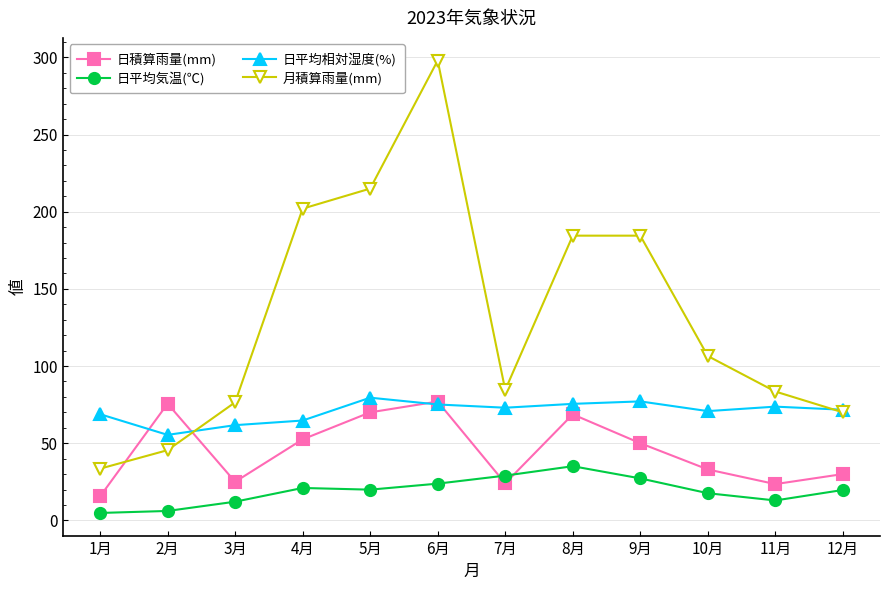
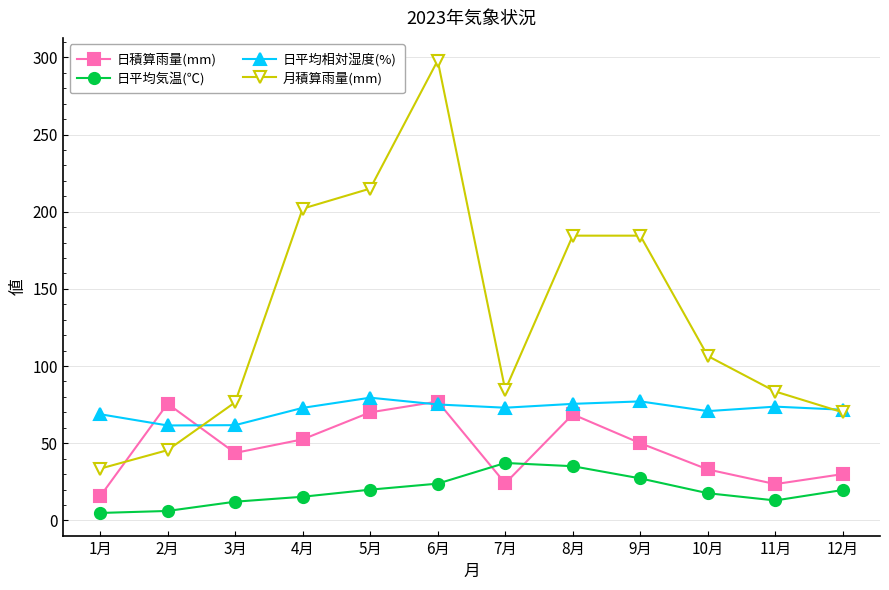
  {
    "日積算雨量(mm)": {
      "1月": 16,
      "2月": 76,
-     "3月": 25,
+     "3月": 44,
      "4月": 53,
      "5月": 70,
      "6月": 77,
      "7月": 24,
      "8月": 69,
      "9月": 50,
      "10月": 33,
      "11月": 24,
      "12月": 30
    },
    "日平均気温(℃)": {
      "1月": 5,
      "2月": 6,
      "3月": 12,
-     "4月": 21,
+     "4月": 15,
      "5月": 20,
      "6月": 24,
-     "7月": 29,
+     "7月": 37,
      "8月": 35,
      "9月": 27,
      "10月": 18,
      "11月": 13,
      "12月": 20
    },
    "日平均相対湿度(%)": {
      "1月": 69,
-     "2月": 55,
+     "2月": 62,
      "3月": 62,
-     "4月": 65,
+     "4月": 73,
      "5月": 80,
      "6月": 75,
      "7月": 73,
      "8月": 76,
      "9月": 77,
      "10月": 71,
      "11月": 74,
      "12月": 72
    },
    "月積算雨量(mm)": {
      "1月": 34,
      "2月": 46,
      "3月": 77,
      "4月": 202,
      "5月": 215,
      "6月": 298,
      "7月": 85,
      "8月": 185,
      "9月": 185,
      "10月": 107,
      "11月": 84,
      "12月": 70
    }
  }
